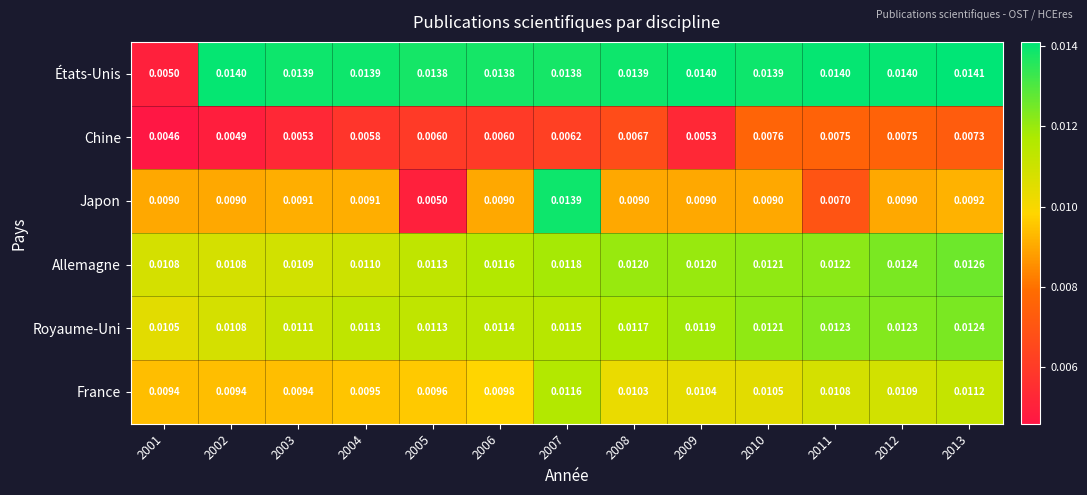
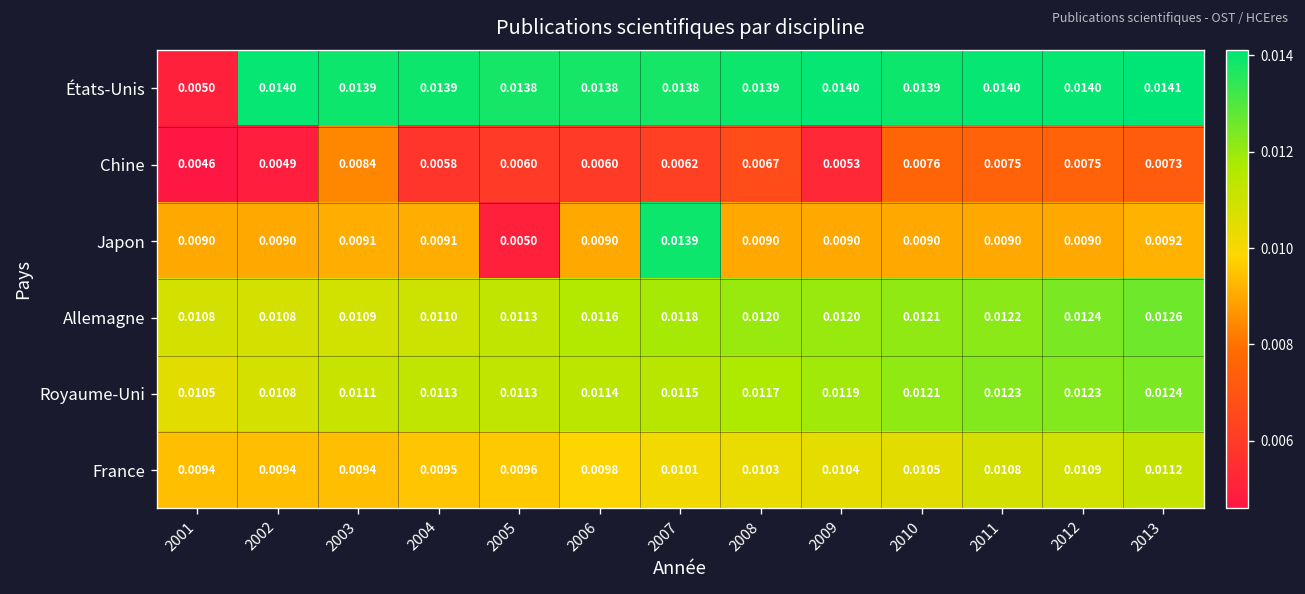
  {
    "États-Unis": {
      "2001": 0.0050,
      "2002": 0.0140,
      "2003": 0.0139,
      "2004": 0.0139,
      "2005": 0.0138,
      "2006": 0.0138,
      "2007": 0.0138,
      "2008": 0.0139,
      "2009": 0.0140,
      "2010": 0.0139,
      "2011": 0.0140,
      "2012": 0.0140,
      "2013": 0.0141
    },
    "Chine": {
      "2001": 0.0046,
      "2002": 0.0049,
-     "2003": 0.0053,
+     "2003": 0.0084,
      "2004": 0.0058,
      "2005": 0.0060,
      "2006": 0.0060,
      "2007": 0.0062,
      "2008": 0.0067,
      "2009": 0.0053,
      "2010": 0.0076,
      "2011": 0.0075,
      "2012": 0.0075,
      "2013": 0.0073
    },
    "Japon": {
      "2001": 0.0090,
      "2002": 0.0090,
      "2003": 0.0091,
      "2004": 0.0091,
      "2005": 0.0050,
      "2006": 0.0090,
      "2007": 0.0139,
      "2008": 0.0090,
      "2009": 0.0090,
      "2010": 0.0090,
-     "2011": 0.0070,
+     "2011": 0.0090,
      "2012": 0.0090,
      "2013": 0.0092
    },
    "Allemagne": {
      "2001": 0.0108,
      "2002": 0.0108,
      "2003": 0.0109,
      "2004": 0.0110,
      "2005": 0.0113,
      "2006": 0.0116,
      "2007": 0.0118,
      "2008": 0.0120,
      "2009": 0.0120,
      "2010": 0.0121,
      "2011": 0.0122,
      "2012": 0.0124,
      "2013": 0.0126
    },
    "Royaume-Uni": {
      "2001": 0.0105,
      "2002": 0.0108,
      "2003": 0.0111,
      "2004": 0.0113,
      "2005": 0.0113,
      "2006": 0.0114,
      "2007": 0.0115,
      "2008": 0.0117,
      "2009": 0.0119,
      "2010": 0.0121,
      "2011": 0.0123,
      "2012": 0.0123,
      "2013": 0.0124
    },
    "France": {
      "2001": 0.0094,
      "2002": 0.0094,
      "2003": 0.0094,
      "2004": 0.0095,
      "2005": 0.0096,
      "2006": 0.0098,
-     "2007": 0.0116,
+     "2007": 0.0101,
      "2008": 0.0103,
      "2009": 0.0104,
      "2010": 0.0105,
      "2011": 0.0108,
      "2012": 0.0109,
      "2013": 0.0112
    }
  }
